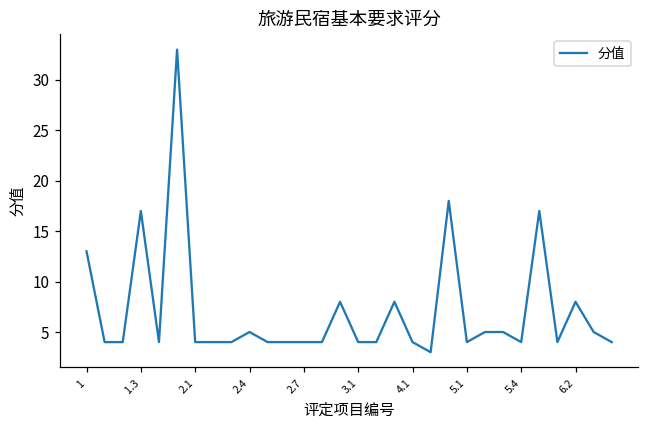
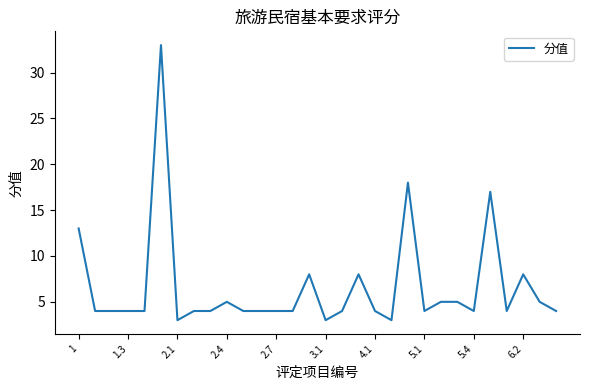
  {
    "1": 13,
-   "1.3": 17,
-   "2.1": 4,
+   "1.3": 4,
+   "2.1": 3,
    "2.4": 5,
    "2.7": 4,
-   "3.1": 4,
+   "3.1": 3,
    "4.1": 4,
    "5.1": 4,
    "5.4": 4,
    "6.2": 8
  }
